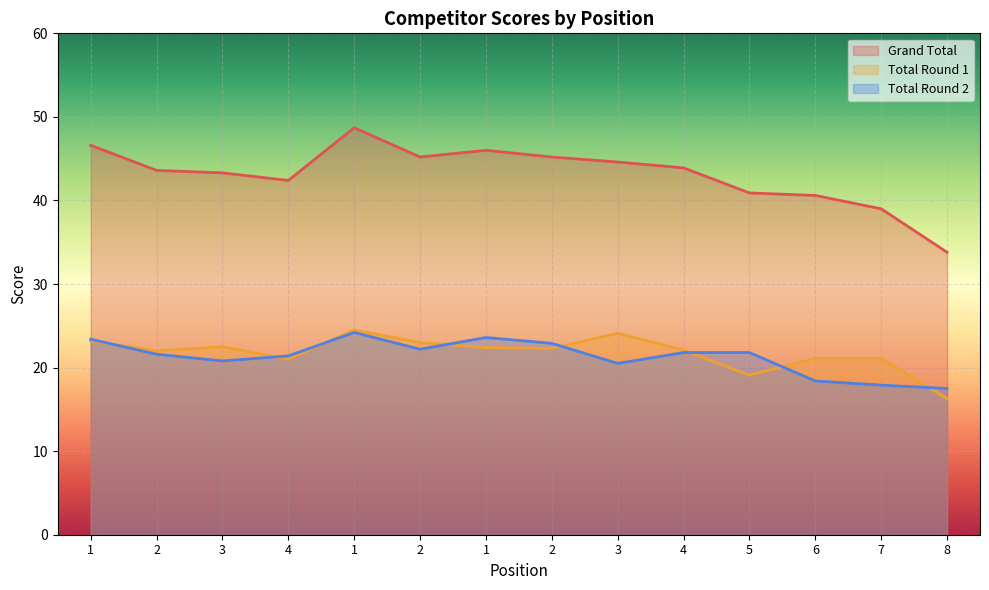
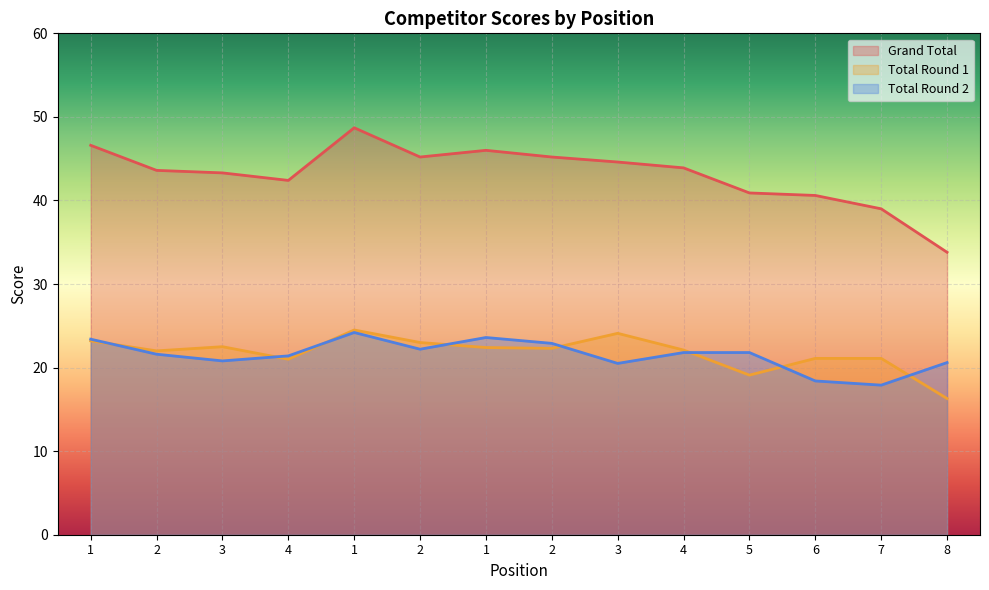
  {
    "Total Round 2": {
      "5": 22,
      "6": 18,
      "7": 18,
-     "8": 18
+     "8": 21
    }
  }
